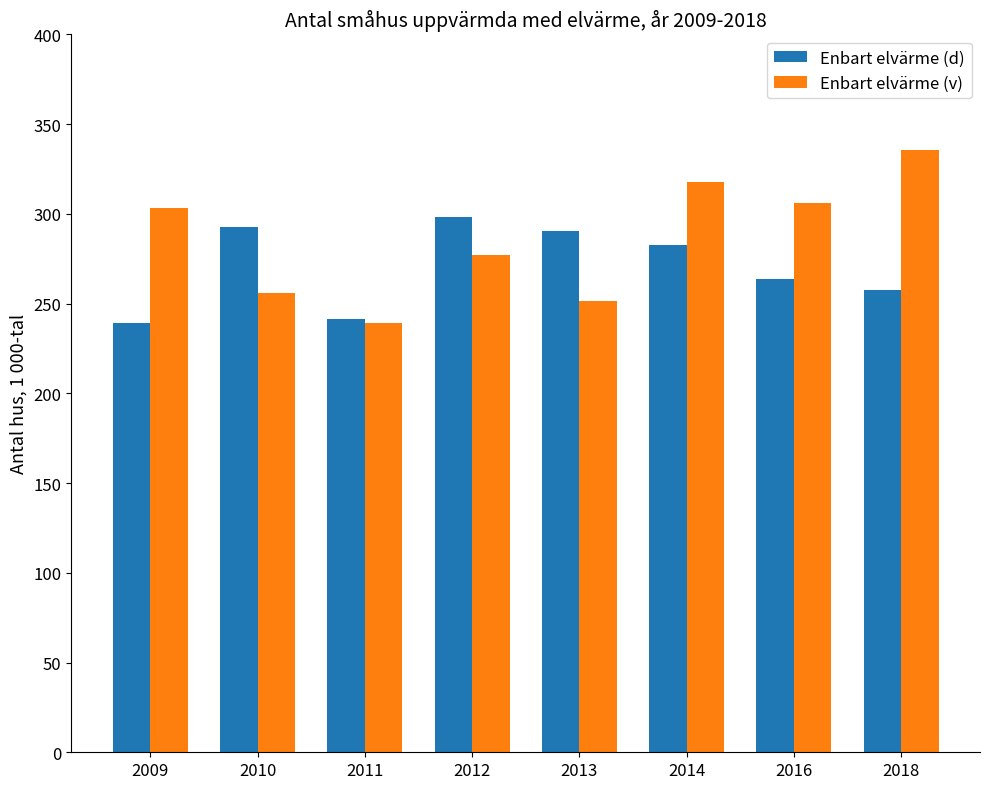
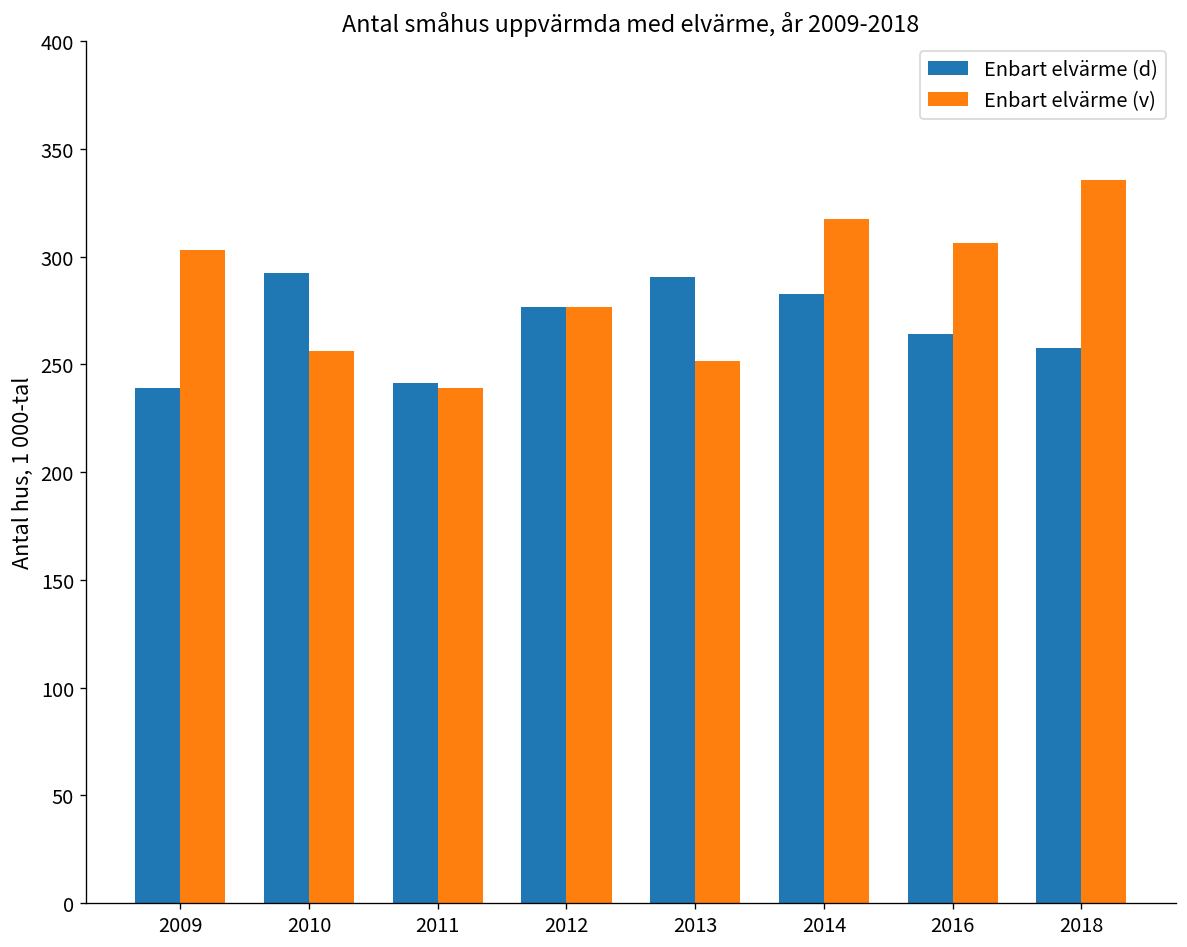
  {
    "Enbart elvärme (d)": {
      "2009": 239,
      "2010": 293,
      "2011": 242,
-     "2012": 298,
+     "2012": 277,
      "2013": 291,
      "2014": 283,
      "2016": 264,
      "2018": 258
    },
    "Enbart elvärme (v)": {
      "2009": 303,
      "2010": 256,
      "2011": 239,
      "2012": 277,
      "2013": 252,
      "2014": 318,
      "2016": 306,
      "2018": 335
    }
  }
